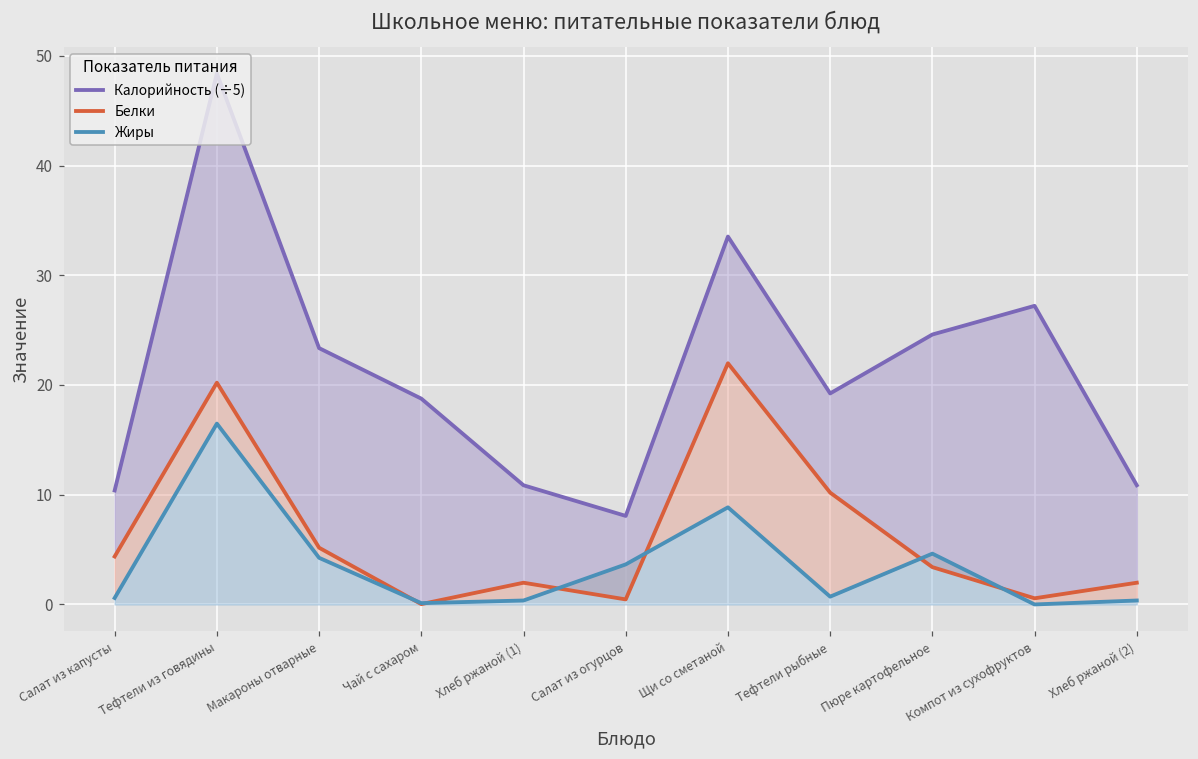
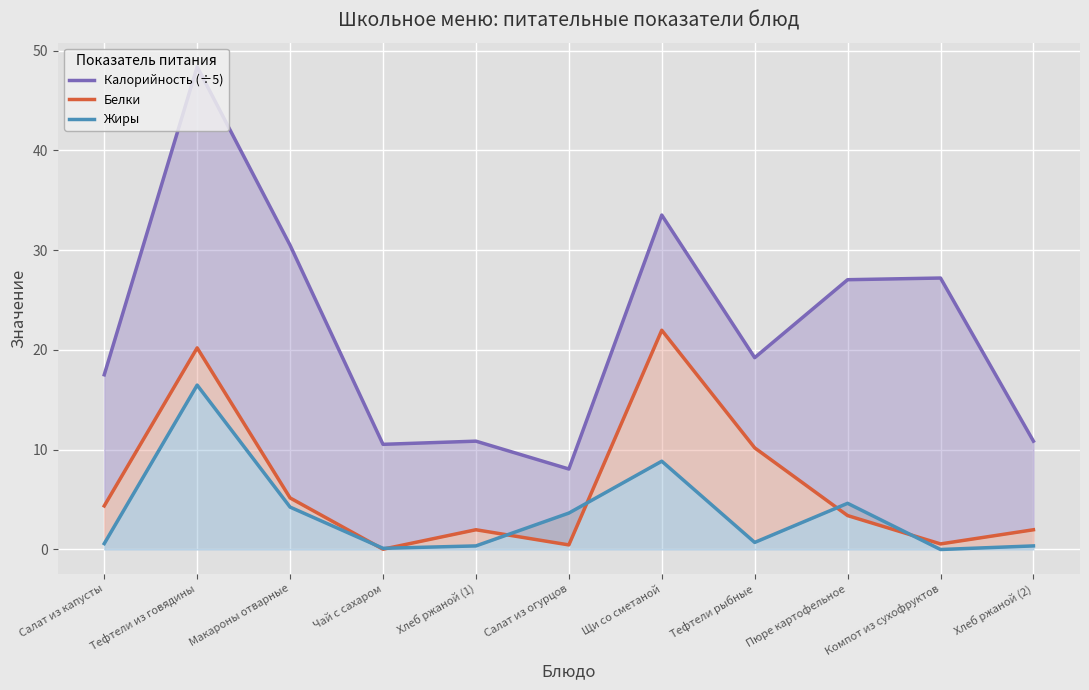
  {
    "Калорийность (÷5)": {
-     "Салат из капусты": 10,
-     "Макароны отварные": 23,
-     "Чай с сахаром": 19,
+     "Салат из капусты": 18,
+     "Макароны отварные": 31,
+     "Чай с сахаром": 11,
      "Хлеб ржаной (1)": 11,
      "Салат из огурцов": 8,
      "Щи со сметаной": 34,
      "Тефтели рыбные": 19,
-     "Пюре картофельное": 25,
+     "Пюре картофельное": 27,
      "Компот из сухофруктов": 27,
      "Хлеб ржаной (2)": 11
    },
    "Белки": {
      "Салат из огурцов": 0,
      "Пюре картофельное": 3
    },
    "Жиры": {
      "Салат из капусты": 1,
      "Тефтели из говядины": 16,
      "Макароны отварные": 4,
      "Хлеб ржаной (1)": 0,
      "Щи со сметаной": 9,
      "Тефтели рыбные": 1,
      "Компот из сухофруктов": 0,
      "Хлеб ржаной (2)": 0
    }
  }
